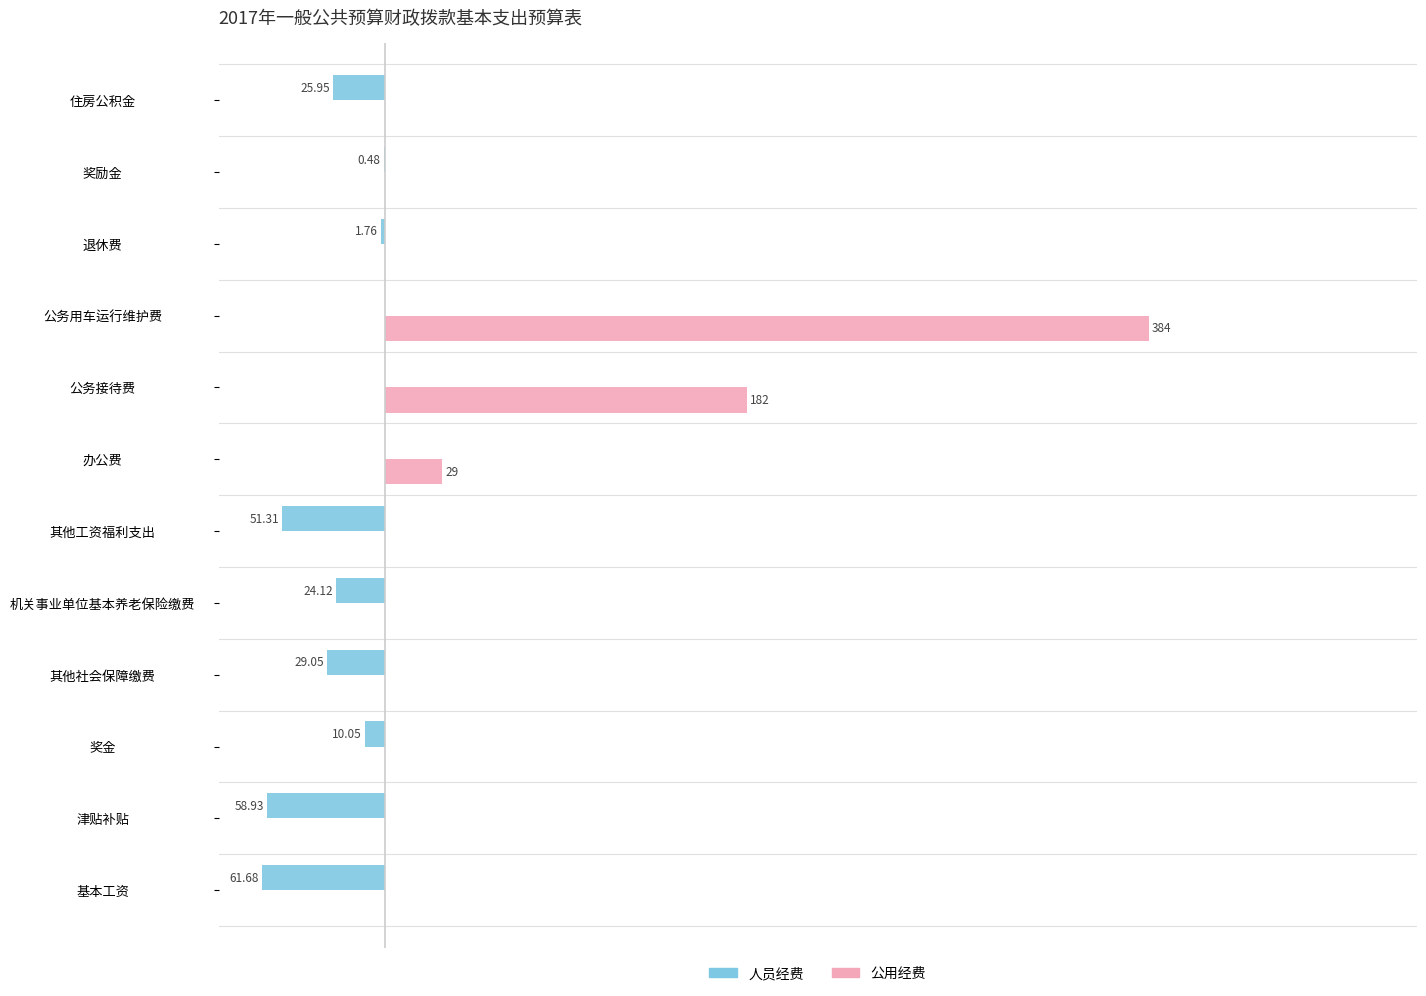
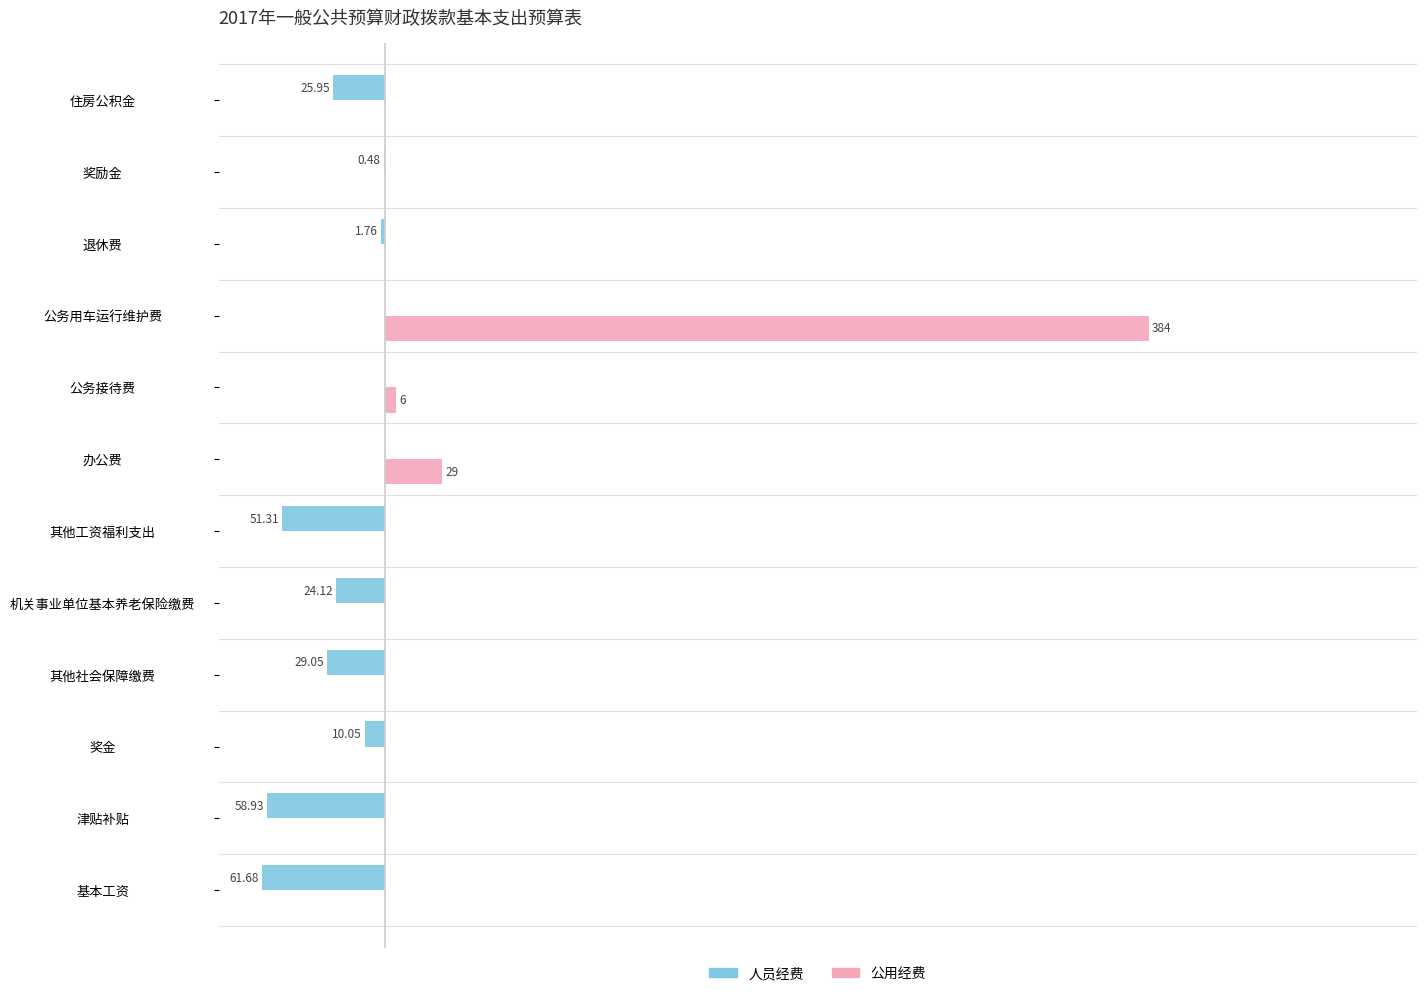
  {
    "公用经费": {
      "公务用车运行维护费": 384,
-     "公务接待费": 182,
+     "公务接待费": 6,
      "办公费": 29
    }
  }
